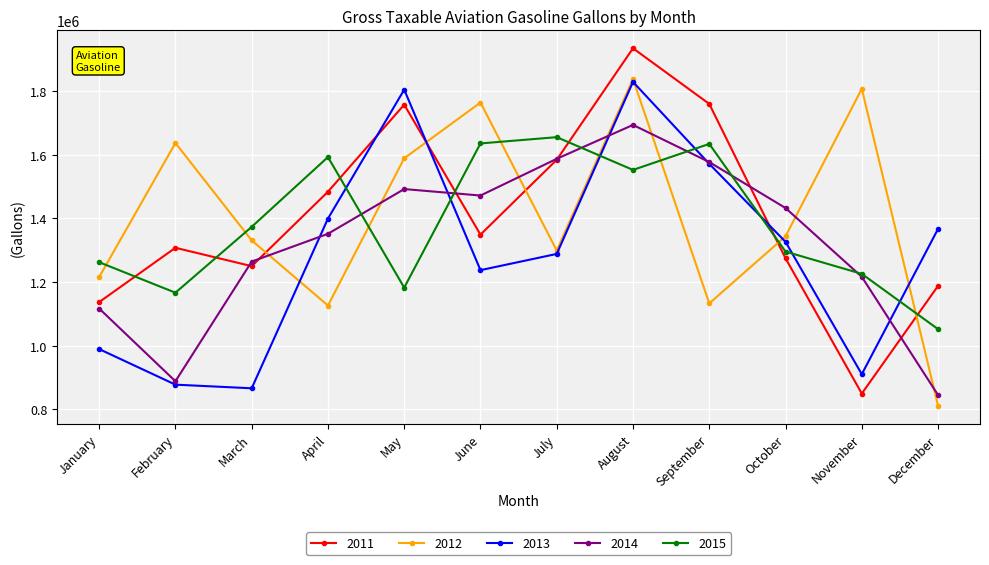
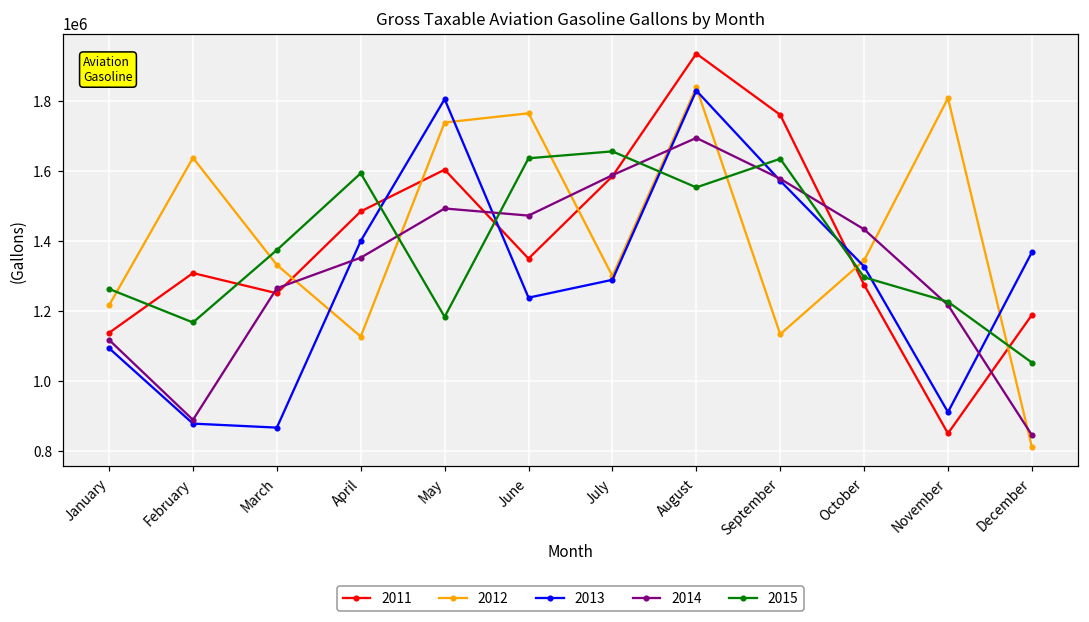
  {
    "2011": {
      "January": 1140000,
      "February": 1310000,
      "March": 1250000,
      "April": 1480000,
-     "May": 1760000,
+     "May": 1600000,
      "June": 1350000,
      "August": 1940000,
      "September": 1760000,
      "October": 1270000,
      "November": 850000,
      "December": 1190000
    },
    "2012": {
      "January": 1220000,
      "February": 1640000,
      "March": 1330000,
      "April": 1130000,
-     "May": 1590000,
+     "May": 1740000,
      "June": 1760000,
      "July": 1300000,
      "August": 1840000,
      "September": 1130000,
      "October": 1340000,
      "November": 1810000,
      "December": 810000
    },
    "2013": {
-     "January": 990000,
+     "January": 1090000,
      "February": 880000,
      "March": 870000,
      "April": 1400000,
      "May": 1800000,
      "June": 1240000,
      "July": 1290000,
      "August": 1830000,
      "October": 1330000,
      "November": 910000,
      "December": 1370000
    },
    "2014": {
      "January": 1120000,
      "February": 890000,
      "March": 1260000,
      "April": 1350000,
      "May": 1490000,
      "June": 1470000,
      "August": 1690000,
      "October": 1430000,
      "November": 1220000,
      "December": 840000
    },
    "2015": {
      "January": 1260000,
      "February": 1170000,
      "March": 1370000,
      "April": 1590000,
      "May": 1180000,
      "June": 1640000,
      "July": 1660000,
      "August": 1550000,
      "September": 1630000,
      "October": 1300000,
      "November": 1230000,
      "December": 1050000
    }
  }
